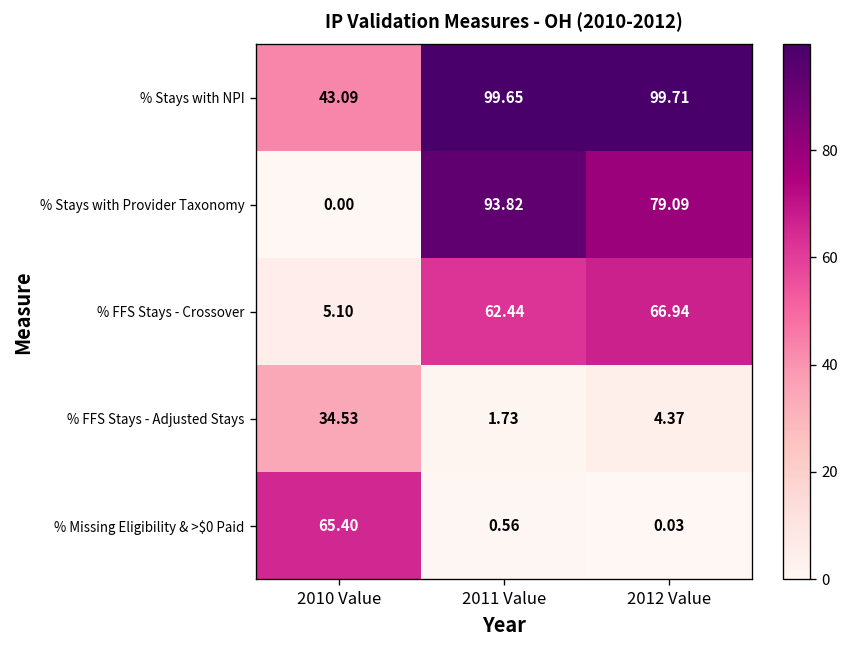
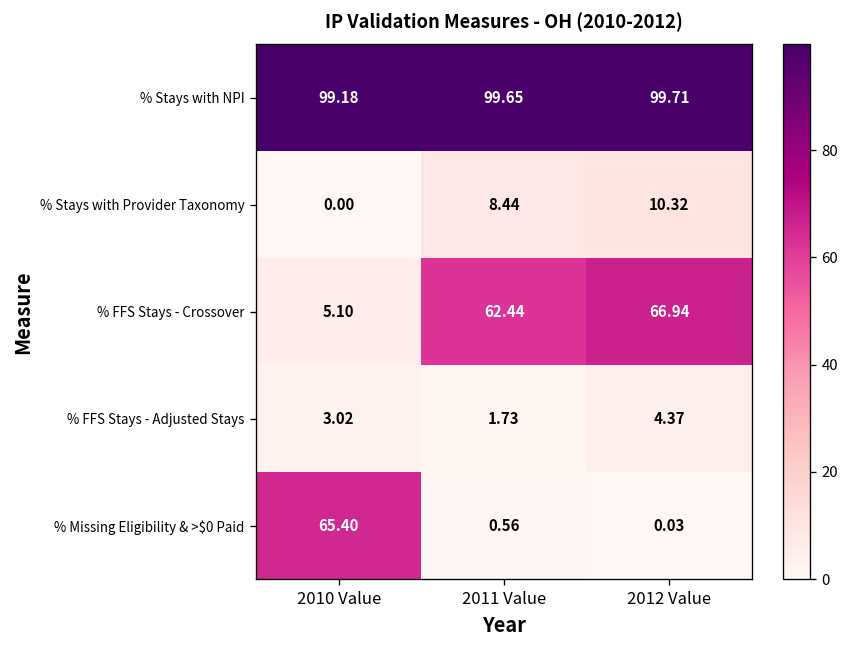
  {
    "% Stays with NPI": {
-     "2010 Value": 43.09,
+     "2010 Value": 99.18,
      "2011 Value": 99.65,
      "2012 Value": 99.71
    },
    "% Stays with Provider Taxonomy": {
      "2010 Value": 0.00,
-     "2011 Value": 93.82,
-     "2012 Value": 79.09
+     "2011 Value": 8.44,
+     "2012 Value": 10.32
    },
    "% FFS Stays - Crossover": {
      "2010 Value": 5.10,
      "2011 Value": 62.44,
      "2012 Value": 66.94
    },
    "% FFS Stays - Adjusted Stays": {
-     "2010 Value": 34.53,
+     "2010 Value": 3.02,
      "2011 Value": 1.73,
      "2012 Value": 4.37
    },
    "% Missing Eligibility & >$0 Paid": {
      "2010 Value": 65.40,
      "2011 Value": 0.56,
      "2012 Value": 0.03
    }
  }
